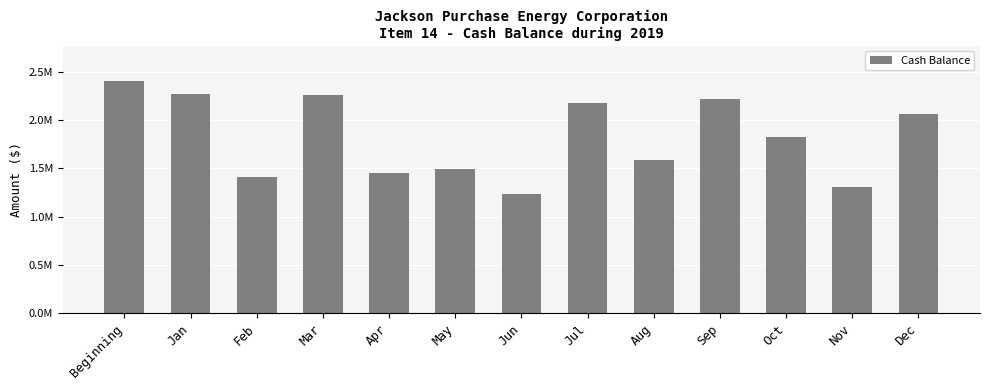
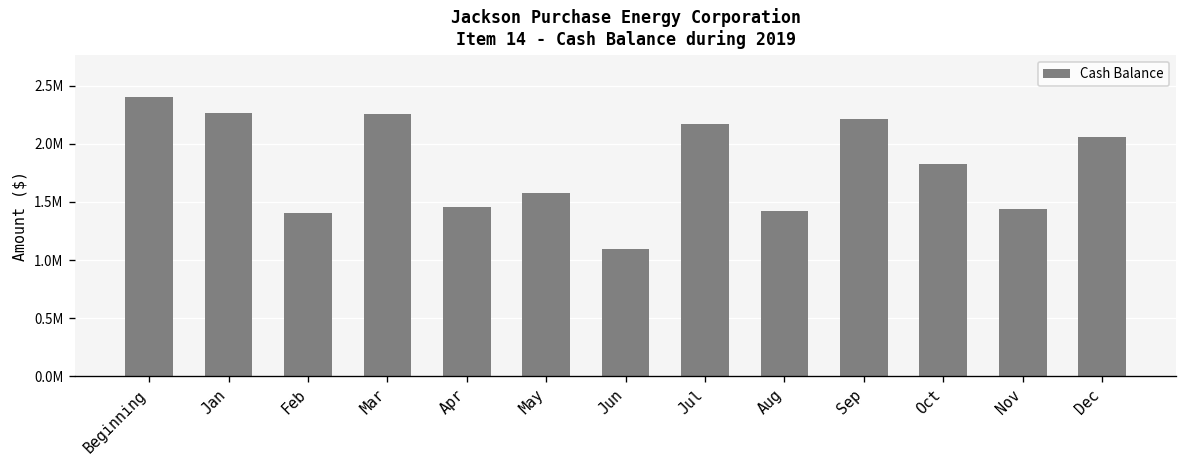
  {
    "Beginning": 2400000,
    "Jan": 2300000,
    "Feb": 1400000,
    "Mar": 2300000,
    "Apr": 1500000,
-   "May": 1500000,
-   "Jun": 1200000,
+   "May": 1600000,
+   "Jun": 1100000,
    "Jul": 2200000,
-   "Aug": 1600000,
+   "Aug": 1400000,
    "Sep": 2200000,
    "Oct": 1800000,
-   "Nov": 1300000,
+   "Nov": 1400000,
    "Dec": 2100000
  }
